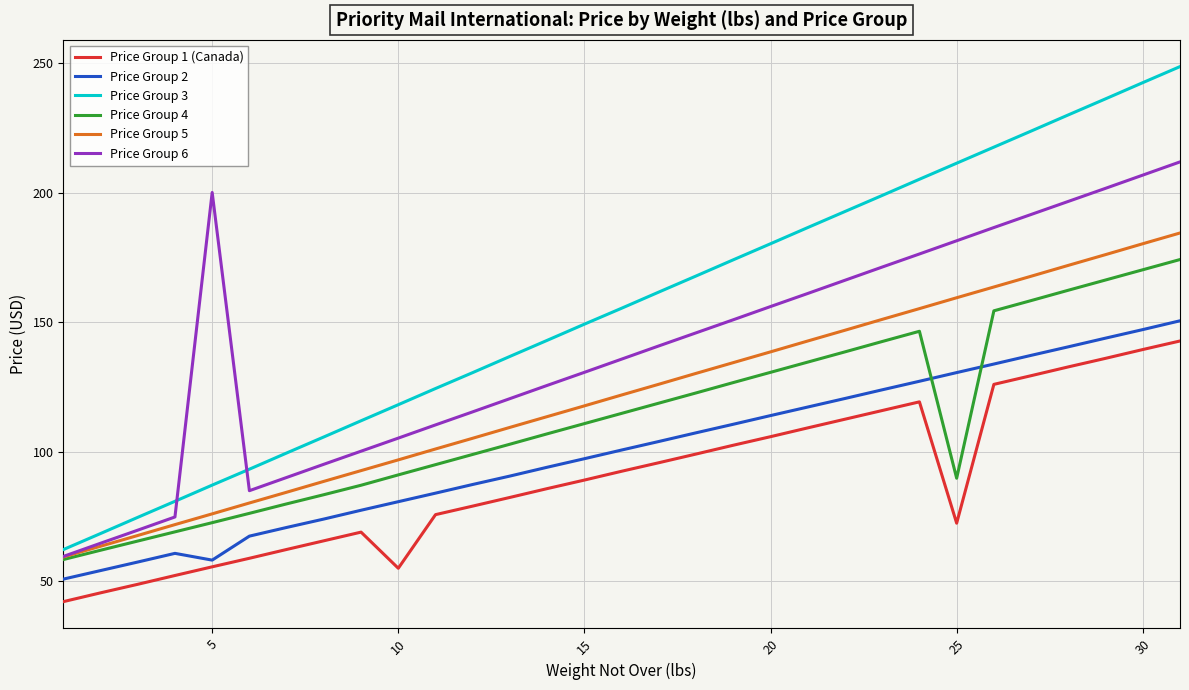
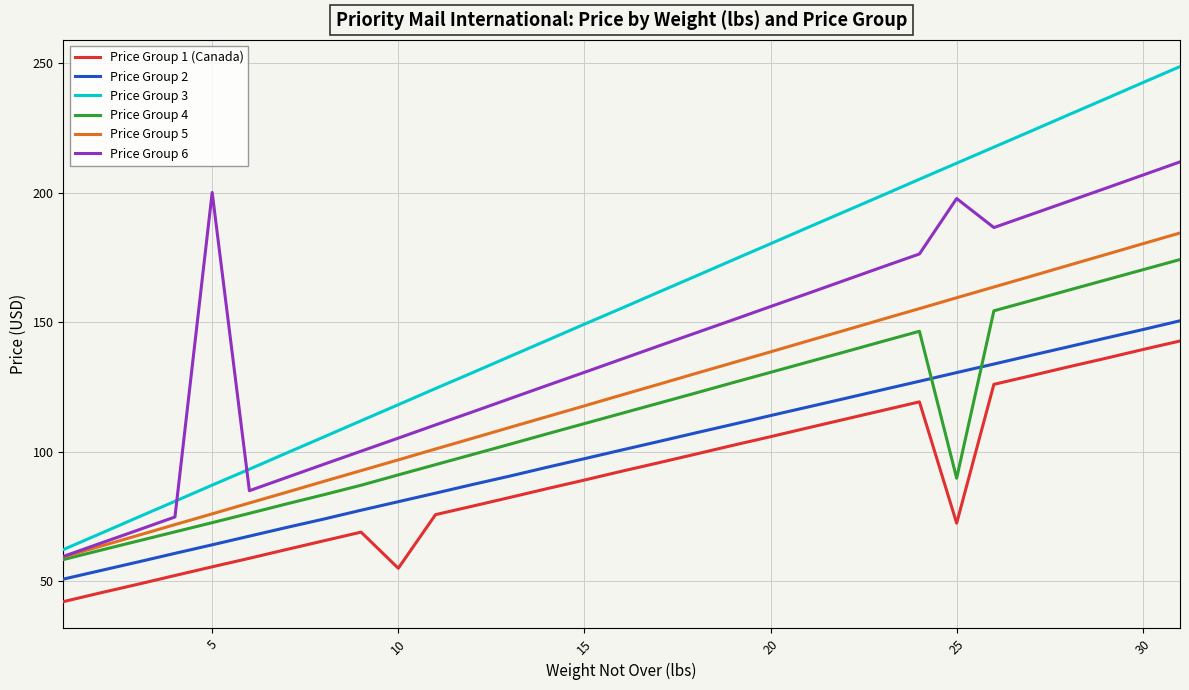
  {
    "Price Group 1 (Canada)": {
      "5": 56,
      "10": 55,
      "15": 89,
      "20": 106,
      "25": 72,
      "30": 139
    },
    "Price Group 2": {
-     "5": 58,
+     "5": 64,
      "10": 81,
      "15": 97,
      "20": 114,
      "25": 131,
      "30": 147
    },
    "Price Group 3": {
      "5": 87,
      "10": 118,
      "15": 149,
      "20": 180,
      "25": 211,
      "30": 243
    },
    "Price Group 4": {
      "5": 73,
      "10": 91,
      "15": 111,
      "20": 131,
      "25": 90,
      "30": 170
    },
    "Price Group 5": {
      "5": 76,
      "10": 97,
      "15": 118,
      "20": 139,
      "25": 159,
      "30": 180
    },
    "Price Group 6": {
      "5": 200,
      "10": 105,
      "15": 131,
      "20": 156,
-     "25": 181,
+     "25": 198,
      "30": 207
    }
  }
